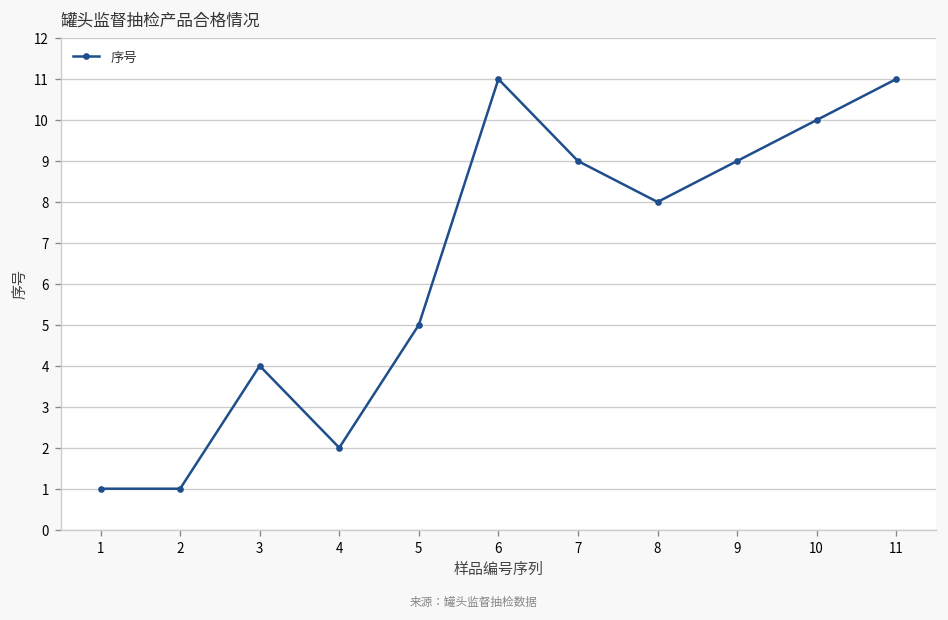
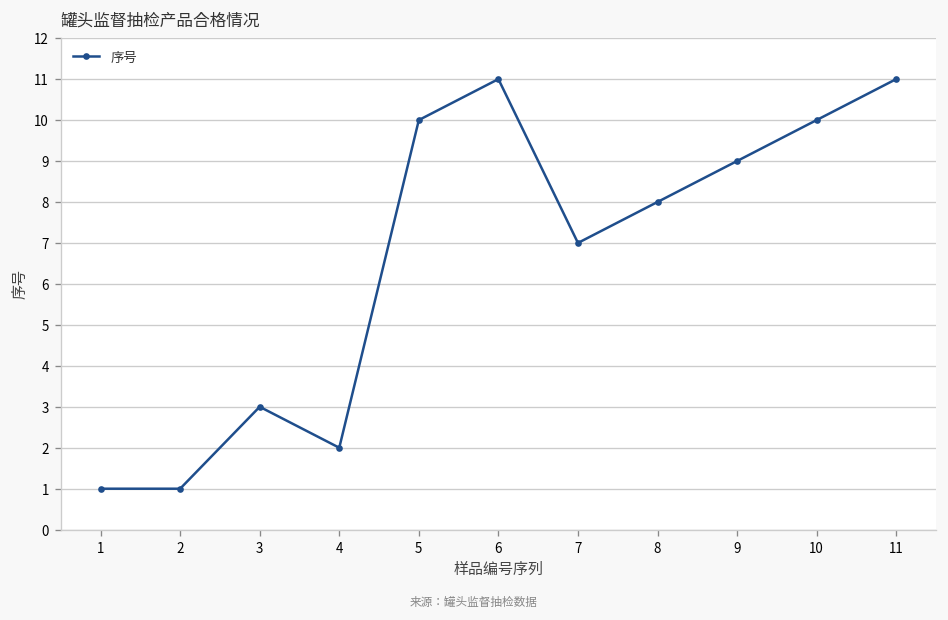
  {
    "1": 1,
    "2": 1,
-   "3": 4,
+   "3": 3,
    "4": 2,
-   "5": 5,
+   "5": 10,
    "6": 11,
-   "7": 9,
+   "7": 7,
    "8": 8,
    "9": 9,
    "10": 10,
    "11": 11
  }
